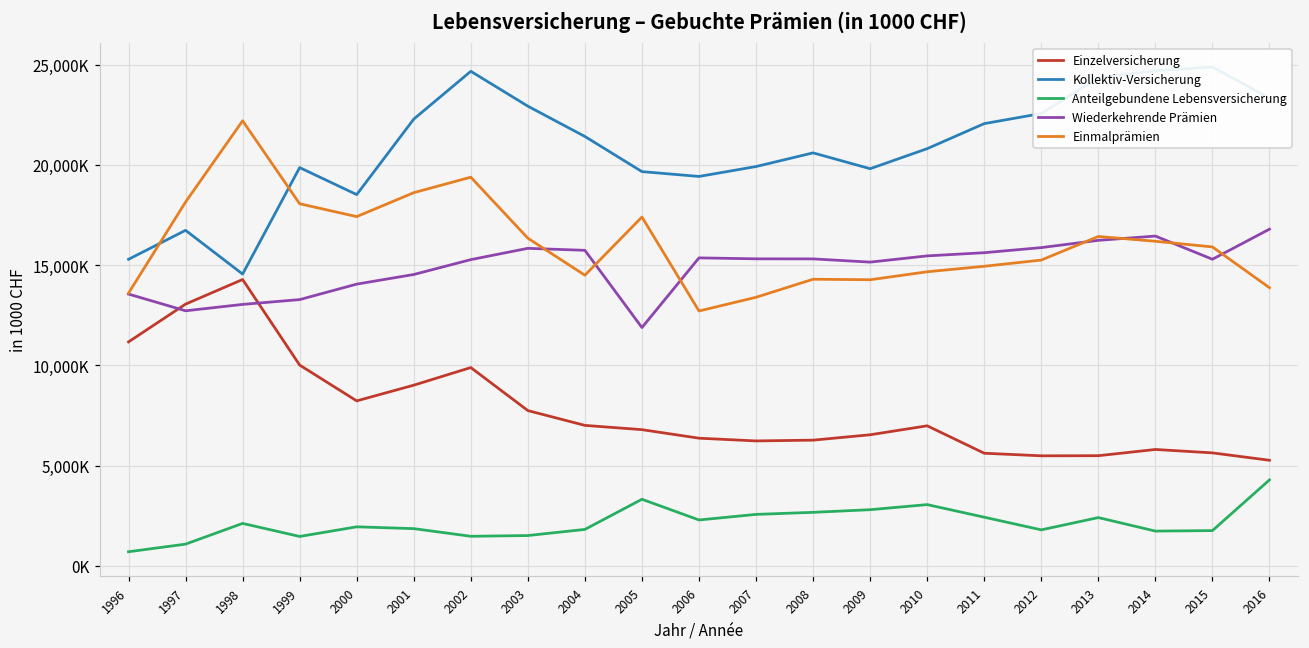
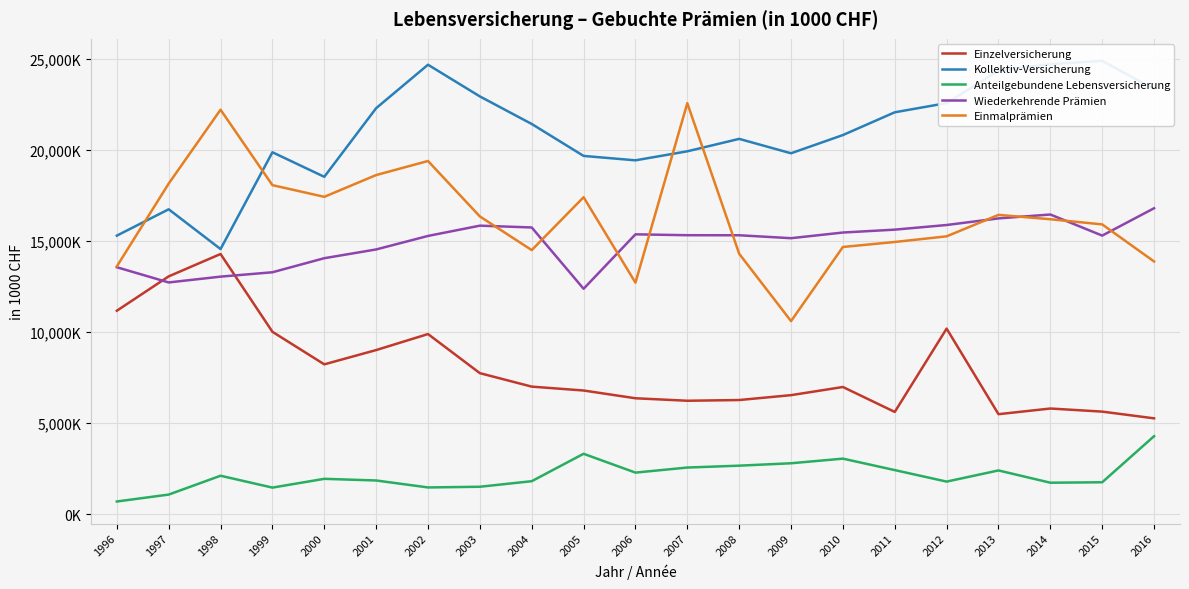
  {
    "Einzelversicherung": {
      "1996": "11,200,000",
      "1997": "13,100,000",
      "1998": "14,300,000",
      "1999": "10,000,000",
      "2000": "8,200,000",
      "2001": "9,000,000",
      "2002": "9,900,000",
      "2003": "7,700,000",
      "2004": "7,000,000",
      "2005": "6,800,000",
      "2006": "6,400,000",
      "2007": "6,200,000",
      "2008": "6,300,000",
      "2009": "6,500,000",
      "2010": "7,000,000",
      "2011": "5,600,000",
-     "2012": "5,500,000",
+     "2012": "10,200,000",
      "2013": "5,500,000",
      "2014": "5,800,000",
      "2015": "5,600,000",
      "2016": "5,300,000"
    },
    "Kollektiv-Versicherung": {
      "1996": "15,300,000",
      "1997": "16,700,000",
      "1998": "14,600,000",
      "1999": "19,900,000",
      "2000": "18,500,000",
      "2001": "22,300,000",
      "2002": "24,700,000",
      "2003": "22,900,000",
      "2004": "21,400,000",
      "2005": "19,700,000",
      "2006": "19,400,000",
      "2007": "19,900,000",
      "2008": "20,600,000",
      "2009": "19,800,000",
      "2010": "20,800,000",
      "2011": "22,100,000"
    },
    "Anteilgebundene Lebensversicherung": {
      "1996": "700,000",
      "1997": "1,100,000",
      "1998": "2,100,000",
      "1999": "1,500,000",
      "2000": "1,900,000",
      "2001": "1,900,000",
      "2002": "1,500,000",
      "2003": "1,500,000",
      "2004": "1,800,000",
      "2005": "3,300,000",
      "2006": "2,300,000",
      "2007": "2,600,000",
      "2008": "2,700,000",
      "2009": "2,800,000",
      "2010": "3,100,000",
      "2011": "2,400,000",
      "2012": "1,800,000",
      "2013": "2,400,000",
      "2014": "1,700,000",
      "2015": "1,800,000",
      "2016": "4,300,000"
    },
    "Wiederkehrende Prämien": {
      "1997": "12,700,000",
      "1998": "13,000,000",
      "1999": "13,300,000",
      "2000": "14,100,000",
      "2001": "14,500,000",
      "2002": "15,300,000",
      "2003": "15,800,000",
      "2004": "15,700,000",
-     "2005": "11,900,000",
+     "2005": "12,400,000",
      "2006": "15,400,000",
      "2007": "15,300,000",
      "2008": "15,300,000",
      "2009": "15,200,000",
      "2010": "15,500,000",
      "2011": "15,600,000",
      "2012": "15,900,000",
      "2013": "16,200,000",
      "2014": "16,400,000",
      "2015": "15,300,000",
      "2016": "16,800,000"
    },
    "Einmalprämien": {
      "1997": "18,100,000",
      "1998": "22,200,000",
      "1999": "18,100,000",
      "2000": "17,400,000",
      "2001": "18,600,000",
      "2002": "19,400,000",
      "2003": "16,300,000",
      "2004": "14,500,000",
      "2005": "17,400,000",
      "2006": "12,700,000",
-     "2007": "13,400,000",
+     "2007": "22,600,000",
      "2008": "14,300,000",
-     "2009": "14,300,000",
+     "2009": "10,600,000",
      "2010": "14,700,000",
      "2011": "14,900,000",
      "2012": "15,300,000",
      "2013": "16,400,000",
      "2014": "16,200,000",
      "2015": "15,900,000",
      "2016": "13,900,000"
    }
  }
